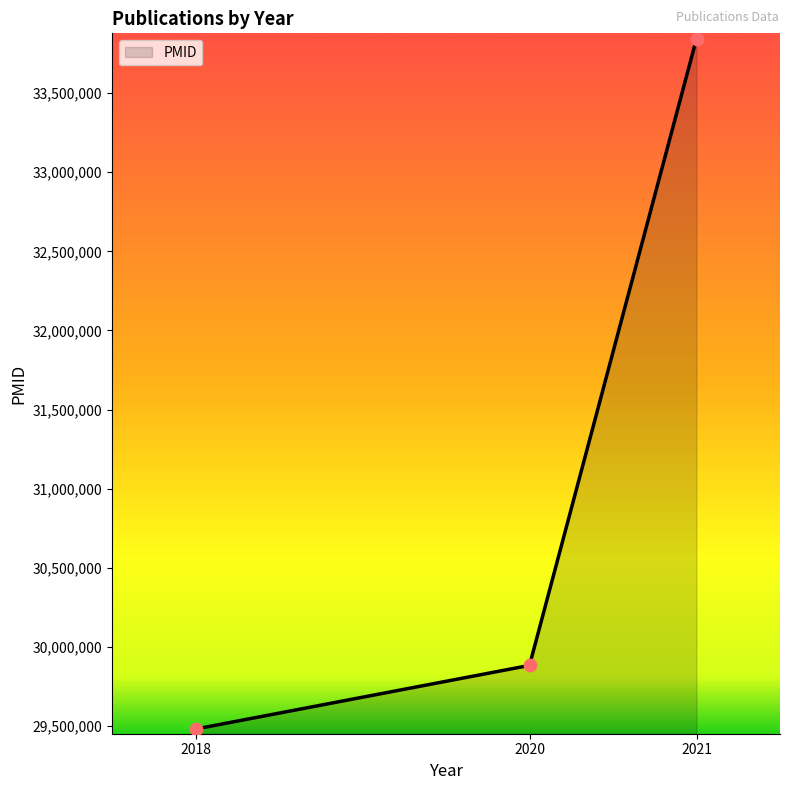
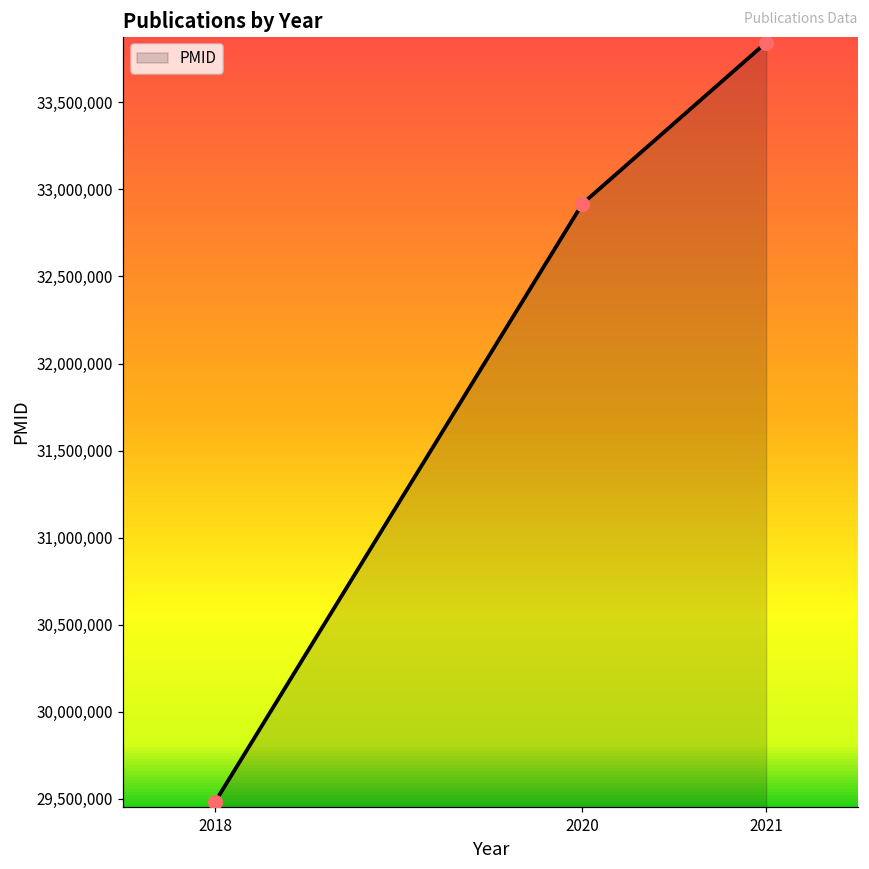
  {
    "2018": "29,480,000",
-   "2020": "29,880,000",
+   "2020": "32,920,000",
    "2021": "33,840,000"
  }
